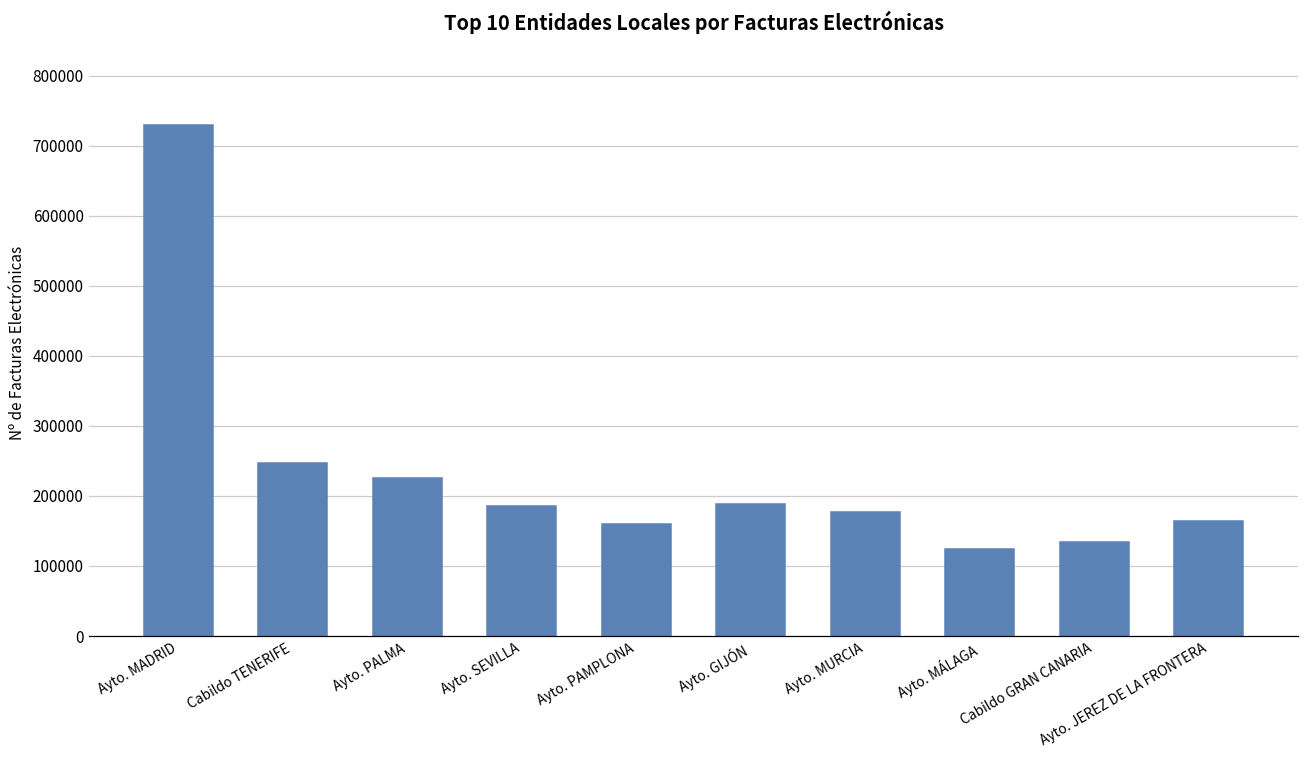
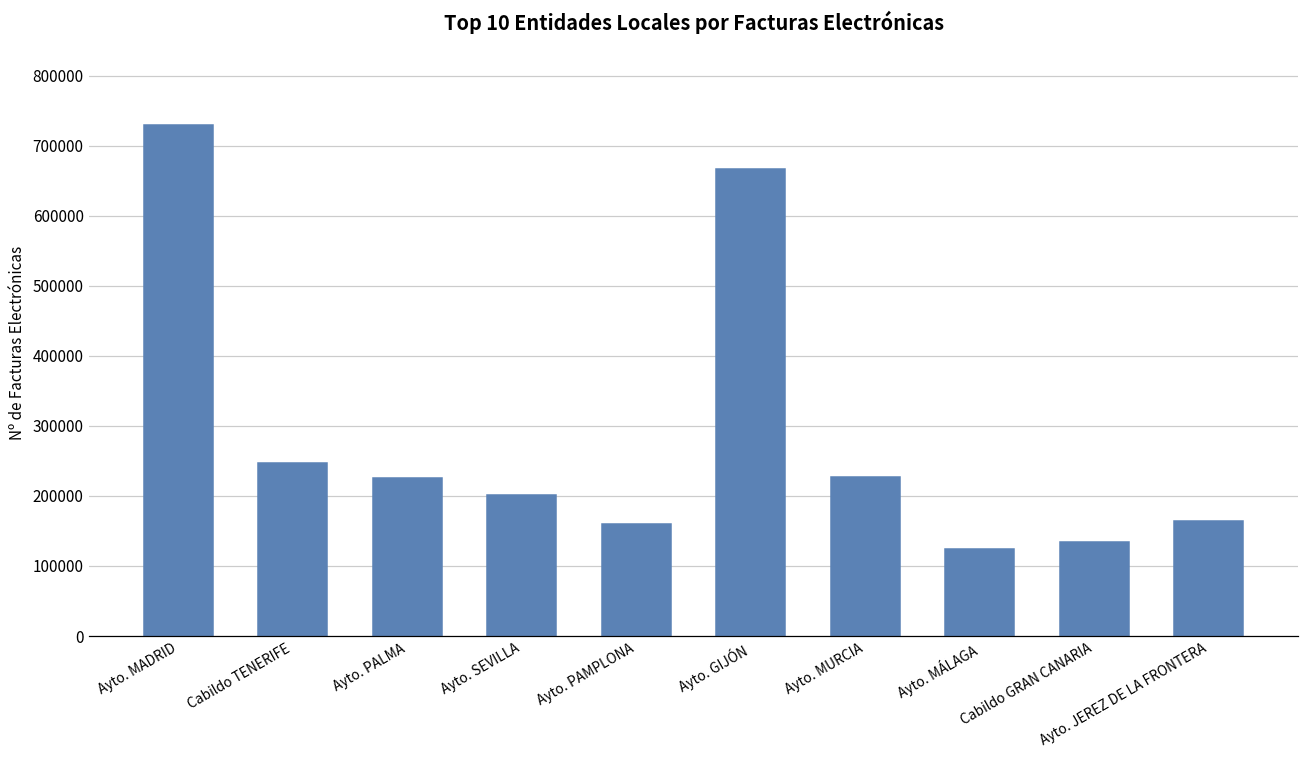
  {
    "Ayto. MADRID": 730000,
    "Cabildo TENERIFE": 250000,
    "Ayto. PALMA": 230000,
-   "Ayto. SEVILLA": 190000,
+   "Ayto. SEVILLA": 200000,
    "Ayto. PAMPLONA": 160000,
-   "Ayto. GIJÓN": 190000,
-   "Ayto. MURCIA": 180000,
+   "Ayto. GIJÓN": 670000,
+   "Ayto. MURCIA": 230000,
    "Ayto. MÁLAGA": 120000,
    "Cabildo GRAN CANARIA": 130000,
    "Ayto. JEREZ DE LA FRONTERA": 160000
  }
